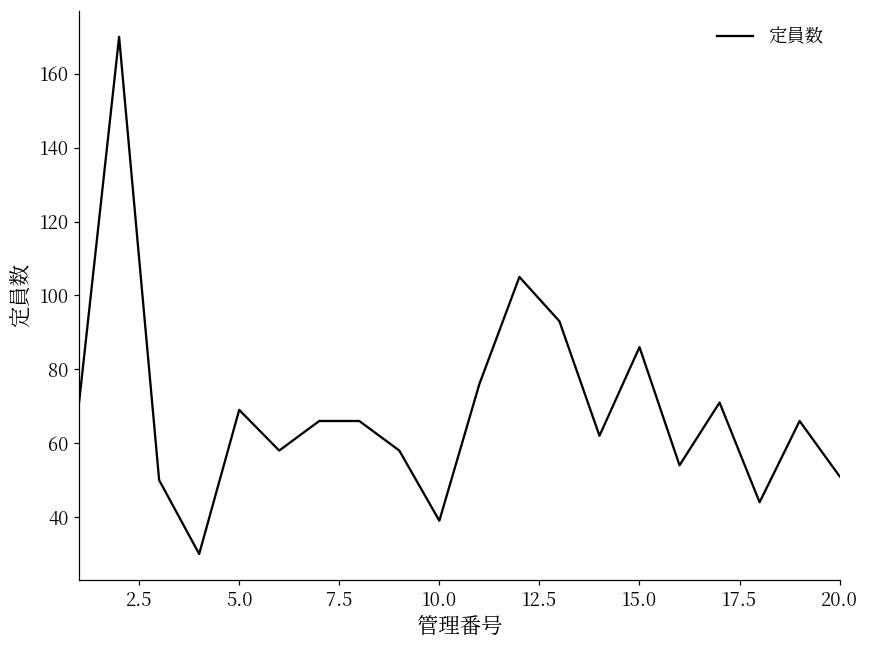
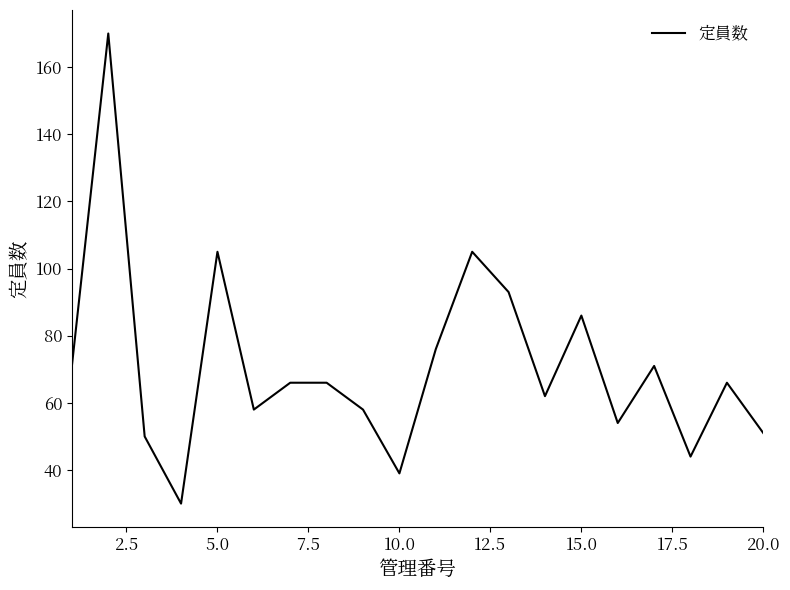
  {
-   "5.0": 69,
+   "5.0": 105,
    "10.0": 39,
    "15.0": 86,
    "20.0": 51
  }
